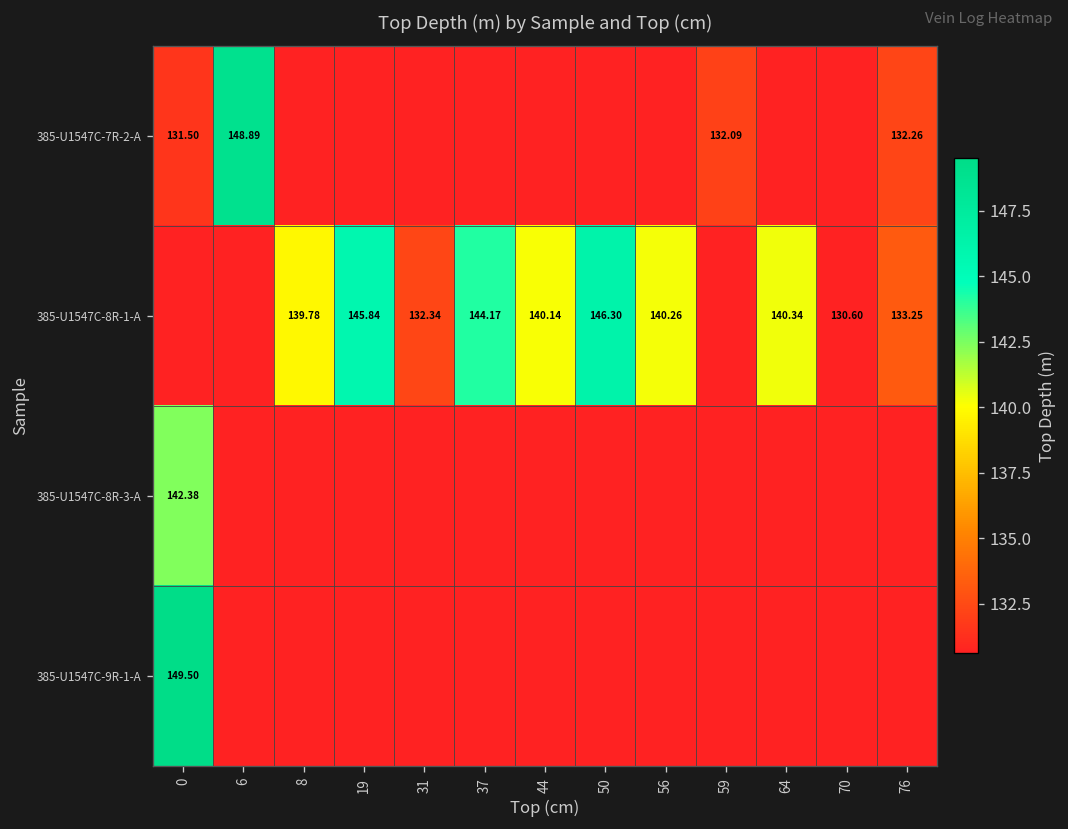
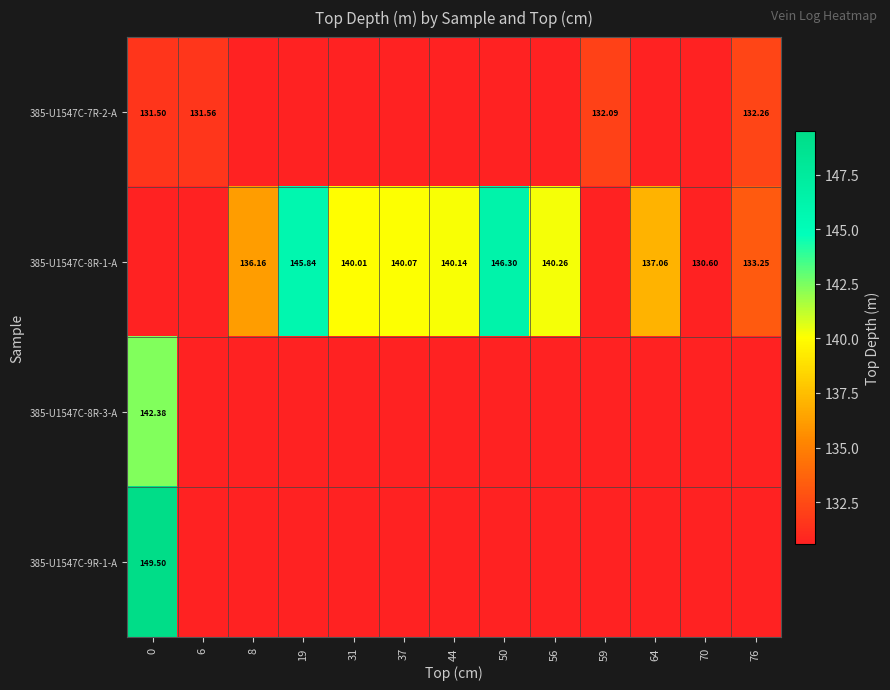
  {
    "385-U1547C-7R-2-A": {
      "0": 131.50,
-     "6": 148.89,
+     "6": 131.56,
      "59": 132.09,
      "76": 132.26
    },
    "385-U1547C-8R-1-A": {
-     "8": 139.78,
+     "8": 136.16,
      "19": 145.84,
-     "31": 132.34,
-     "37": 144.17,
+     "31": 140.01,
+     "37": 140.07,
      "44": 140.14,
      "50": 146.30,
      "56": 140.26,
-     "64": 140.34,
+     "64": 137.06,
      "70": 130.60,
      "76": 133.25
    },
    "385-U1547C-8R-3-A": {
      "0": 142.38
    },
    "385-U1547C-9R-1-A": {
      "0": 149.50
    }
  }
